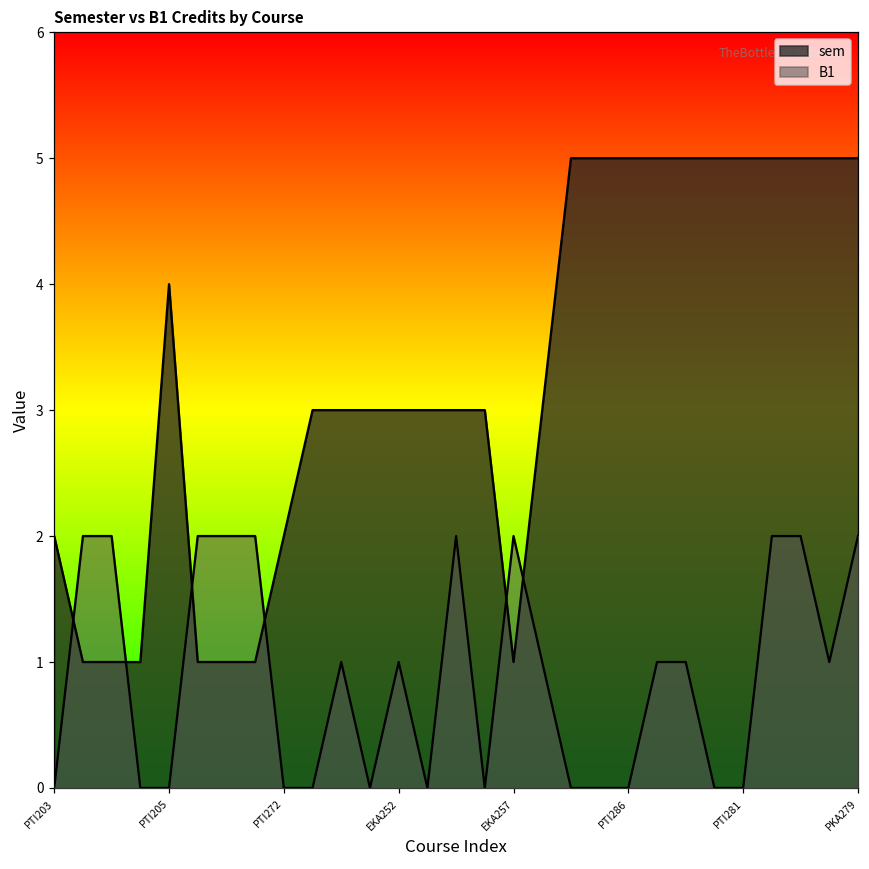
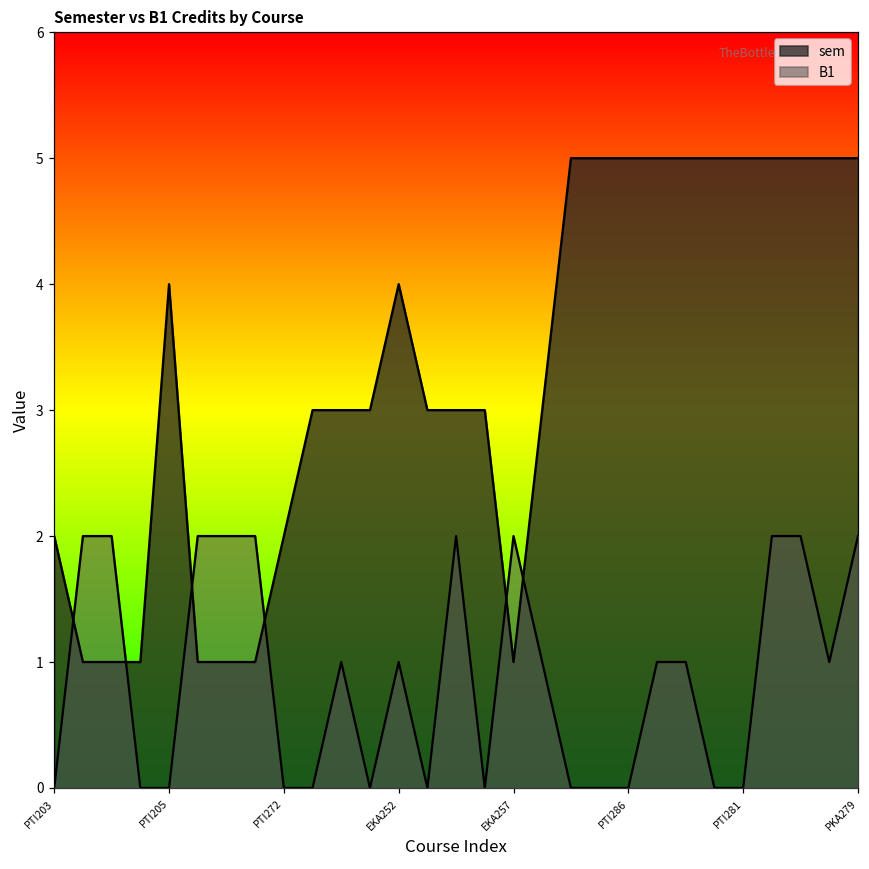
  {
    "sem": {
      "PTI203": 2,
      "PTI205": 4,
      "PTI272": 2,
-     "EKA252": 3,
+     "EKA252": 4,
      "EKA257": 1,
      "PTI286": 5,
      "PTI281": 5,
      "PKA279": 5
    },
    "B1": {
      "PTI203": 0,
      "PTI205": 0,
      "PTI272": 0,
      "EKA252": 1,
      "EKA257": 2,
      "PTI286": 0,
      "PTI281": 0,
      "PKA279": 2
    }
  }
